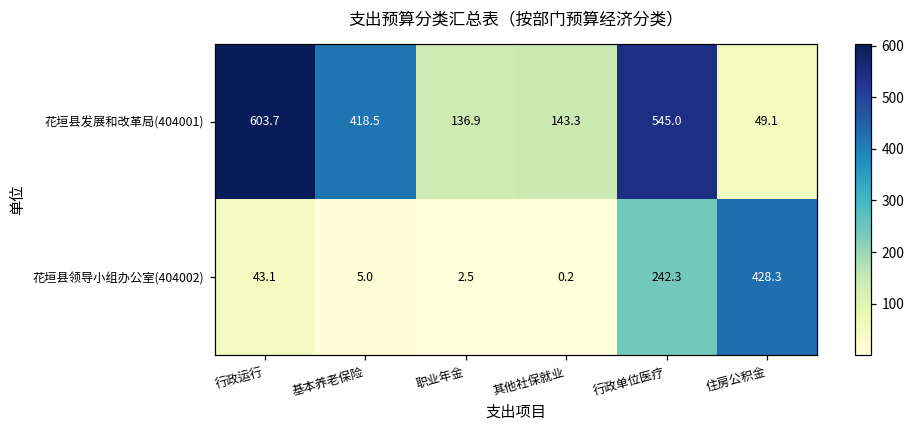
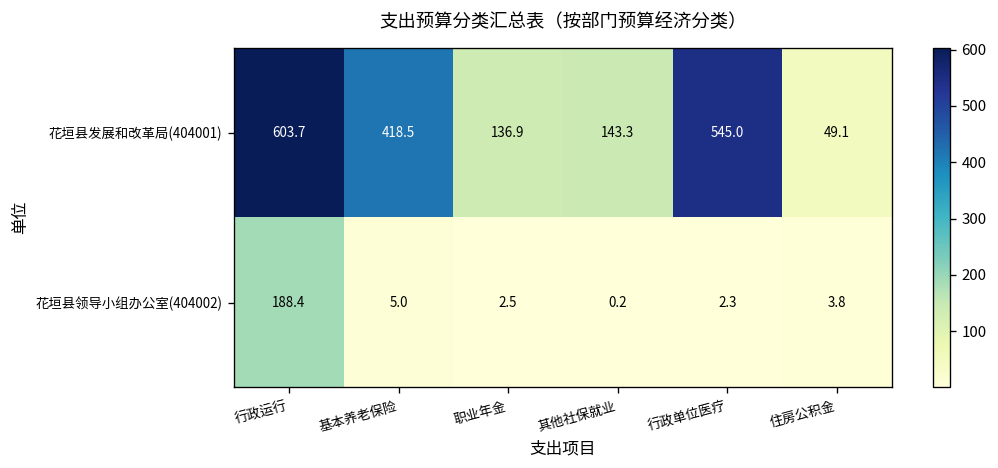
  {
    "花垣县发展和改革局(404001)": {
      "行政运行": 603.7,
      "基本养老保险": 418.5,
      "职业年金": 136.9,
      "其他社保就业": 143.3,
      "行政单位医疗": 545.0,
      "住房公积金": 49.1
    },
    "花垣县领导小组办公室(404002)": {
-     "行政运行": 43.1,
+     "行政运行": 188.4,
      "基本养老保险": 5.0,
      "职业年金": 2.5,
      "其他社保就业": 0.2,
-     "行政单位医疗": 242.3,
-     "住房公积金": 428.3
+     "行政单位医疗": 2.3,
+     "住房公积金": 3.8
    }
  }
